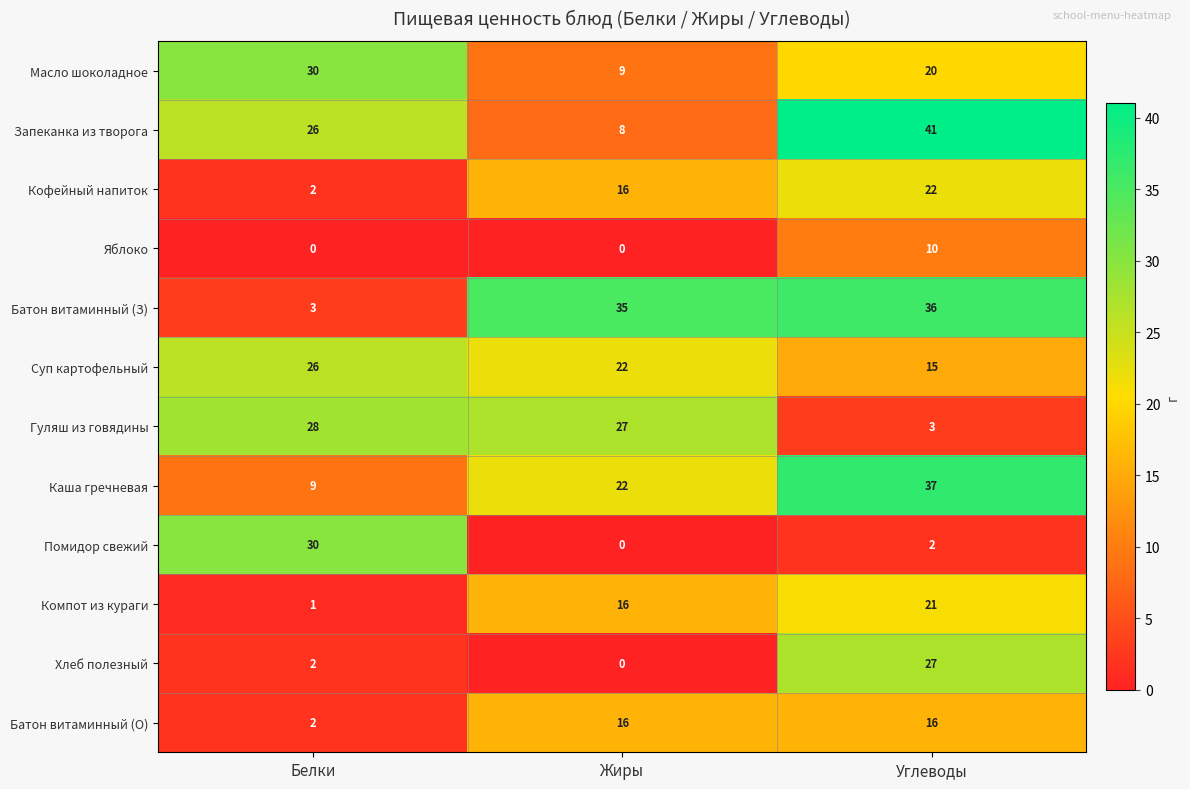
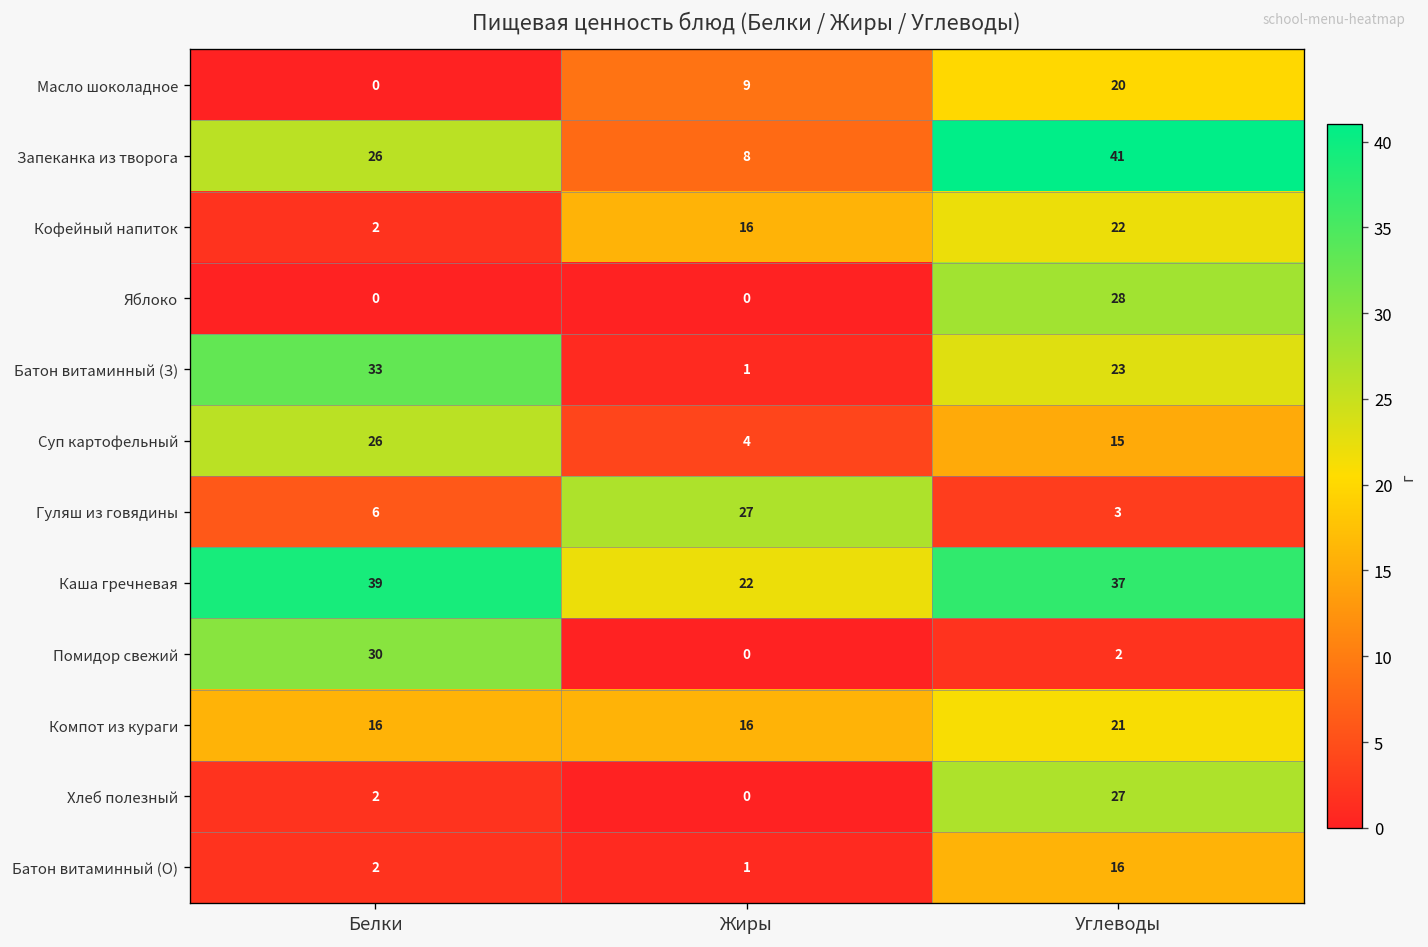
  {
    "Масло шоколадное": {
-     "Белки": 30,
+     "Белки": 0,
      "Жиры": 9,
      "Углеводы": 20
    },
    "Запеканка из творога": {
      "Белки": 26,
      "Жиры": 8,
      "Углеводы": 41
    },
    "Кофейный напиток": {
      "Белки": 2,
      "Жиры": 16,
      "Углеводы": 22
    },
    "Яблоко": {
      "Белки": 0,
      "Жиры": 0,
-     "Углеводы": 10
+     "Углеводы": 28
    },
    "Батон витаминный (З)": {
-     "Белки": 3,
-     "Жиры": 35,
-     "Углеводы": 36
+     "Белки": 33,
+     "Жиры": 1,
+     "Углеводы": 23
    },
    "Суп картофельный": {
      "Белки": 26,
-     "Жиры": 22,
+     "Жиры": 4,
      "Углеводы": 15
    },
    "Гуляш из говядины": {
-     "Белки": 28,
+     "Белки": 6,
      "Жиры": 27,
      "Углеводы": 3
    },
    "Каша гречневая": {
-     "Белки": 9,
+     "Белки": 39,
      "Жиры": 22,
      "Углеводы": 37
    },
    "Помидор свежий": {
      "Белки": 30,
      "Жиры": 0,
      "Углеводы": 2
    },
    "Компот из кураги": {
-     "Белки": 1,
+     "Белки": 16,
      "Жиры": 16,
      "Углеводы": 21
    },
    "Хлеб полезный": {
      "Белки": 2,
      "Жиры": 0,
      "Углеводы": 27
    },
    "Батон витаминный (О)": {
      "Белки": 2,
-     "Жиры": 16,
+     "Жиры": 1,
      "Углеводы": 16
    }
  }
